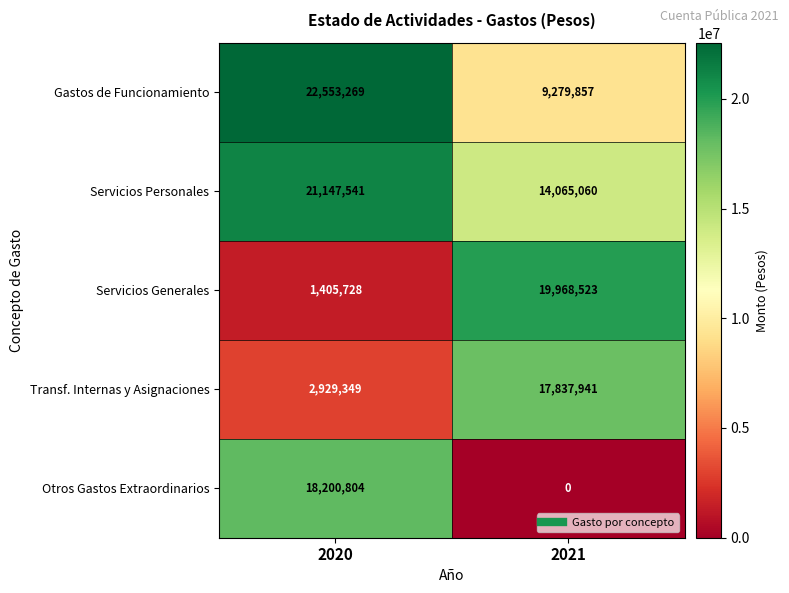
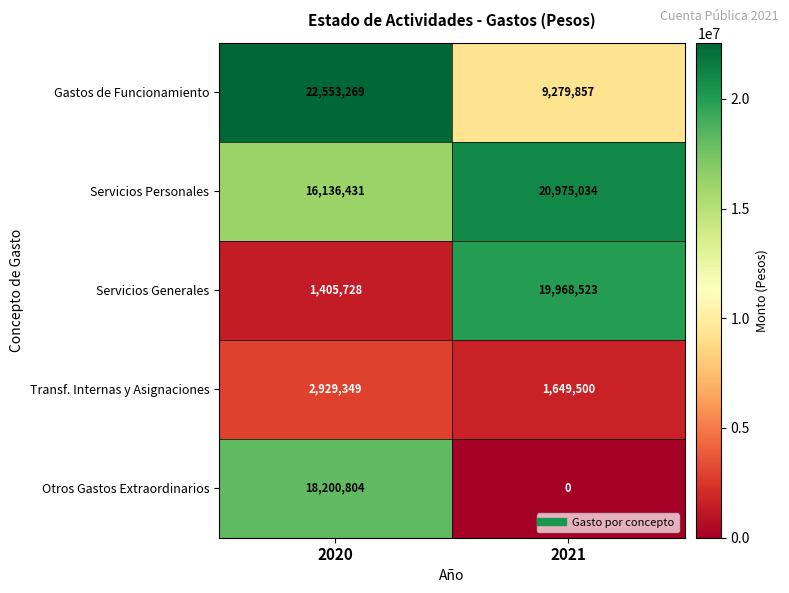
  {
    "Gastos de Funcionamiento": {
      "2020": "22,553,269",
      "2021": "9,279,857"
    },
    "Servicios Personales": {
-     "2020": "21,147,541",
-     "2021": "14,065,060"
+     "2020": "16,136,431",
+     "2021": "20,975,034"
    },
    "Servicios Generales": {
      "2020": "1,405,728",
      "2021": "19,968,523"
    },
    "Transf. Internas y Asignaciones": {
      "2020": "2,929,349",
-     "2021": "17,837,941"
+     "2021": "1,649,500"
    },
    "Otros Gastos Extraordinarios": {
      "2020": "18,200,804",
      "2021": "0"
    }
  }
